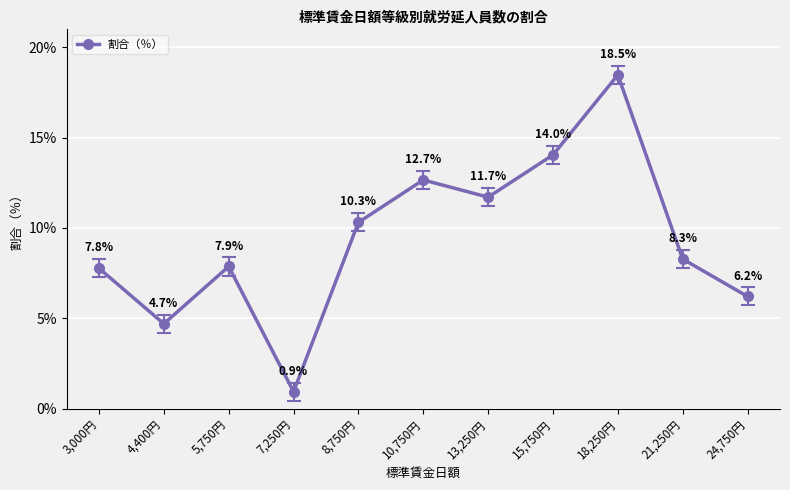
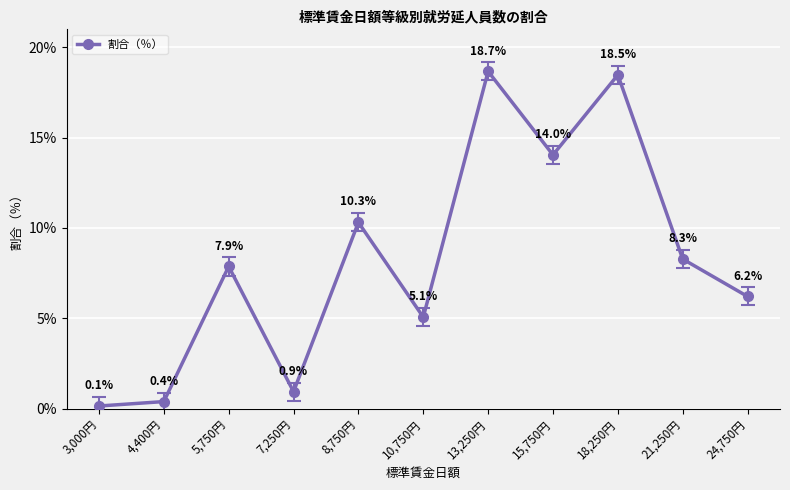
  {
    "割合（％）": {
-     "3,000円": "7.8%",
-     "4,400円": "4.7%",
+     "3,000円": "0.1%",
+     "4,400円": "0.4%",
      "5,750円": "7.9%",
      "7,250円": "0.9%",
      "8,750円": "10.3%",
-     "10,750円": "12.7%",
-     "13,250円": "11.7%",
+     "10,750円": "5.1%",
+     "13,250円": "18.7%",
      "15,750円": "14.0%",
      "18,250円": "18.5%",
      "21,250円": "8.3%",
      "24,750円": "6.2%"
    }
  }
